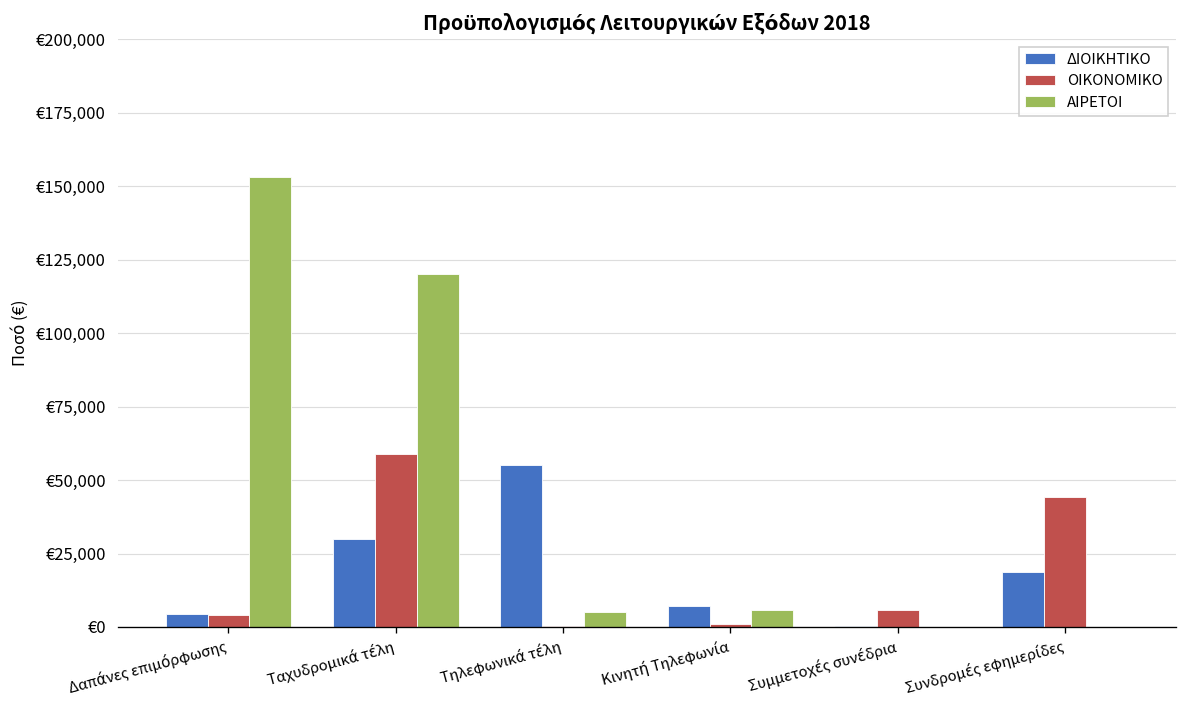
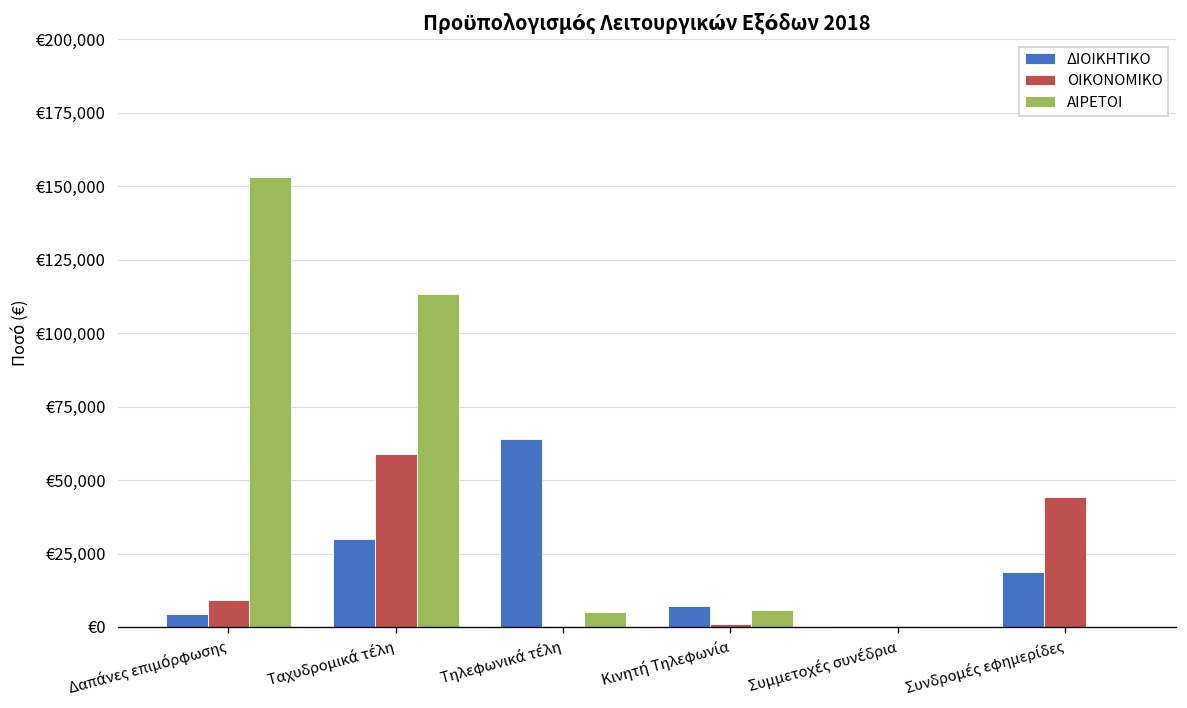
  {
    "ΔΙΟΙΚΗΤΙΚΟ": {
      "Δαπάνες επιμόρφωσης": "€5,000",
      "Ταχυδρομικά τέλη": "€30,000",
-     "Τηλεφωνικά τέλη": "€55,000",
+     "Τηλεφωνικά τέλη": "€64,000",
      "Κινητή Τηλεφωνία": "€7,000",
      "Συνδρομές εφημερίδες": "€19,000"
    },
    "ΟΙΚΟΝΟΜΙΚΟ": {
-     "Δαπάνες επιμόρφωσης": "€4,000",
+     "Δαπάνες επιμόρφωσης": "€9,000",
      "Ταχυδρομικά τέλη": "€59,000",
-     "Συμμετοχές συνέδρια": "€6,000",
+     "Συμμετοχές συνέδρια": "€1,000",
      "Συνδρομές εφημερίδες": "€44,000"
    },
    "ΑΙΡΕΤΟΙ": {
      "Δαπάνες επιμόρφωσης": "€153,000",
-     "Ταχυδρομικά τέλη": "€120,000",
+     "Ταχυδρομικά τέλη": "€113,000",
      "Τηλεφωνικά τέλη": "€5,000",
      "Κινητή Τηλεφωνία": "€6,000",
      "Συμμετοχές συνέδρια": "€0",
      "Συνδρομές εφημερίδες": "€0"
    }
  }
